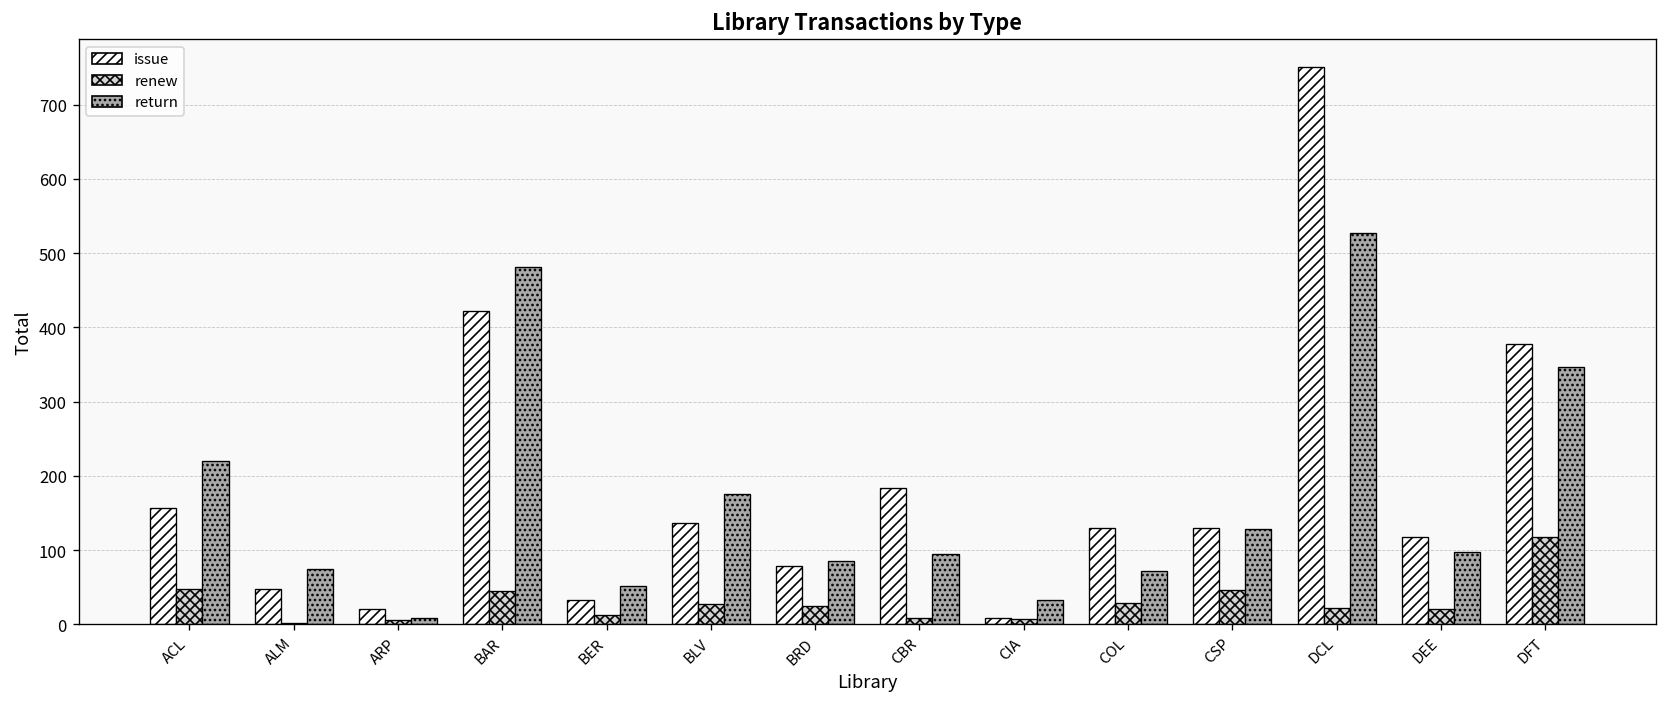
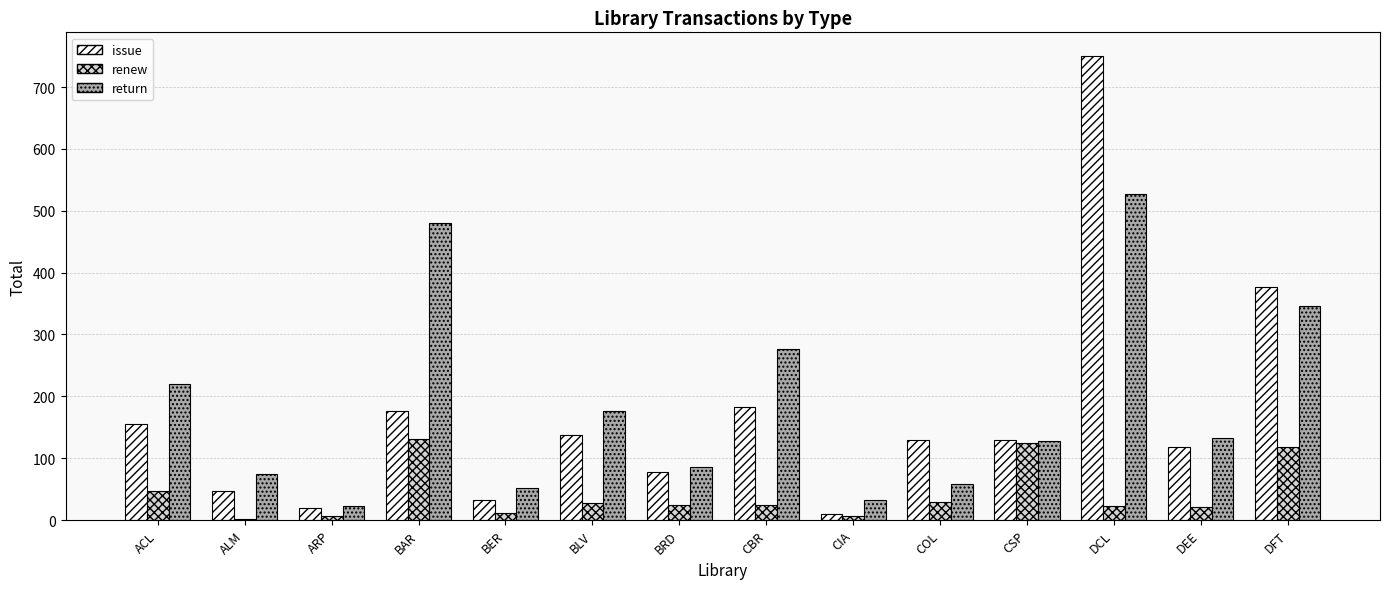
  {
    "issue": {
      "ACL": 160,
      "ALM": 50,
      "ARP": 20,
-     "BAR": 420,
+     "BAR": 180,
      "BER": 30,
      "BLV": 140,
      "BRD": 80,
      "CBR": 180,
      "CIA": 10,
      "COL": 130,
      "CSP": 130,
      "DCL": 750,
      "DEE": 120,
      "DFT": 380
    },
    "renew": {
      "ACL": 50,
      "ARP": 10,
-     "BAR": 50,
+     "BAR": 130,
      "BER": 10,
      "BLV": 30,
      "BRD": 30,
-     "CBR": 10,
+     "CBR": 20,
      "CIA": 10,
      "COL": 30,
-     "CSP": 50,
+     "CSP": 130,
      "DCL": 20,
      "DEE": 20,
      "DFT": 120
    },
    "return": {
      "ACL": 220,
      "ALM": 80,
-     "ARP": 10,
+     "ARP": 20,
      "BAR": 480,
      "BER": 50,
      "BLV": 180,
      "BRD": 90,
-     "CBR": 90,
+     "CBR": 280,
      "CIA": 30,
-     "COL": 70,
+     "COL": 60,
      "CSP": 130,
      "DCL": 530,
-     "DEE": 100,
+     "DEE": 130,
      "DFT": 350
    }
  }
